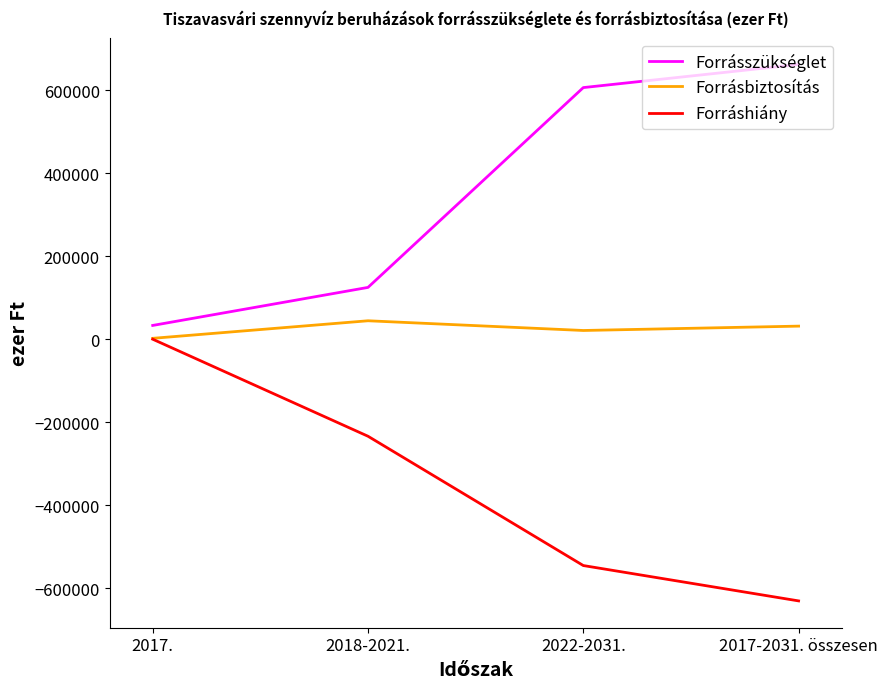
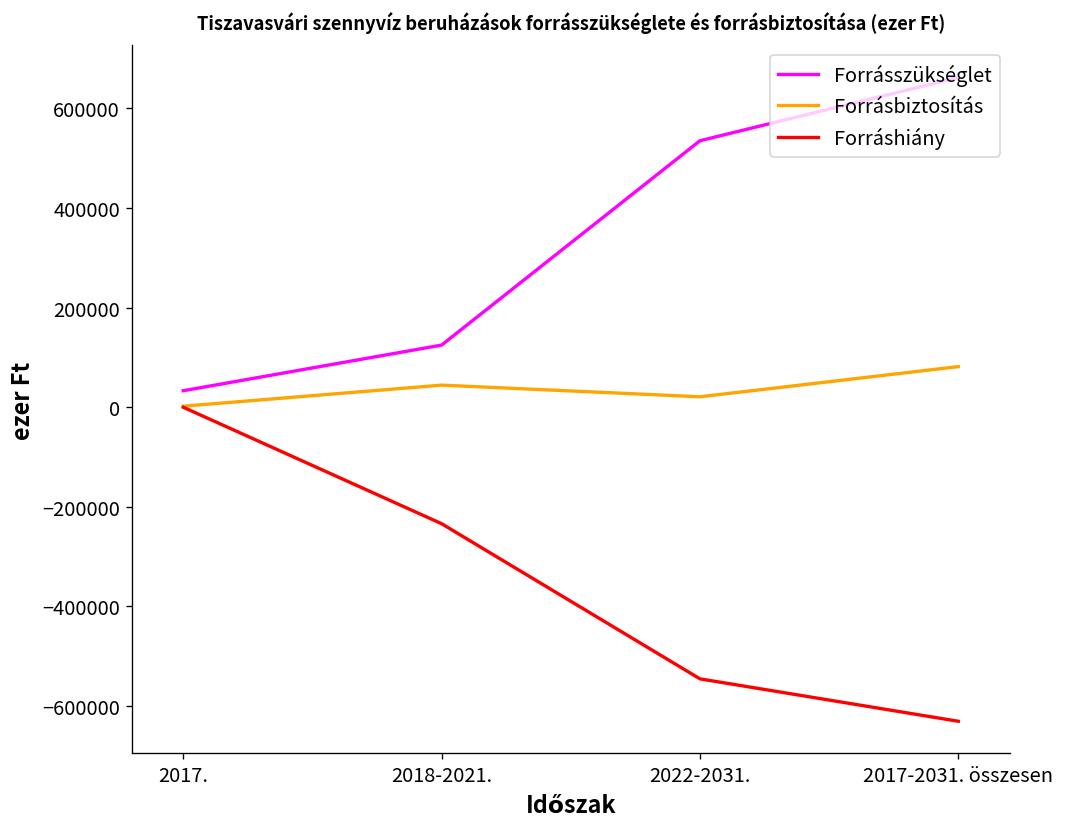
  {
    "Forrásszükséglet": {
      "2017.": 30000,
      "2018-2021.": 120000,
-     "2022-2031.": 610000
+     "2022-2031.": 540000
    },
    "Forrásbiztosítás": {
      "2018-2021.": 40000,
      "2022-2031.": 20000,
-     "2017-2031. összesen": 30000
+     "2017-2031. összesen": 80000
    },
    "Forráshiány": {
      "2018-2021.": -230000,
      "2022-2031.": -550000,
      "2017-2031. összesen": -630000
    }
  }
